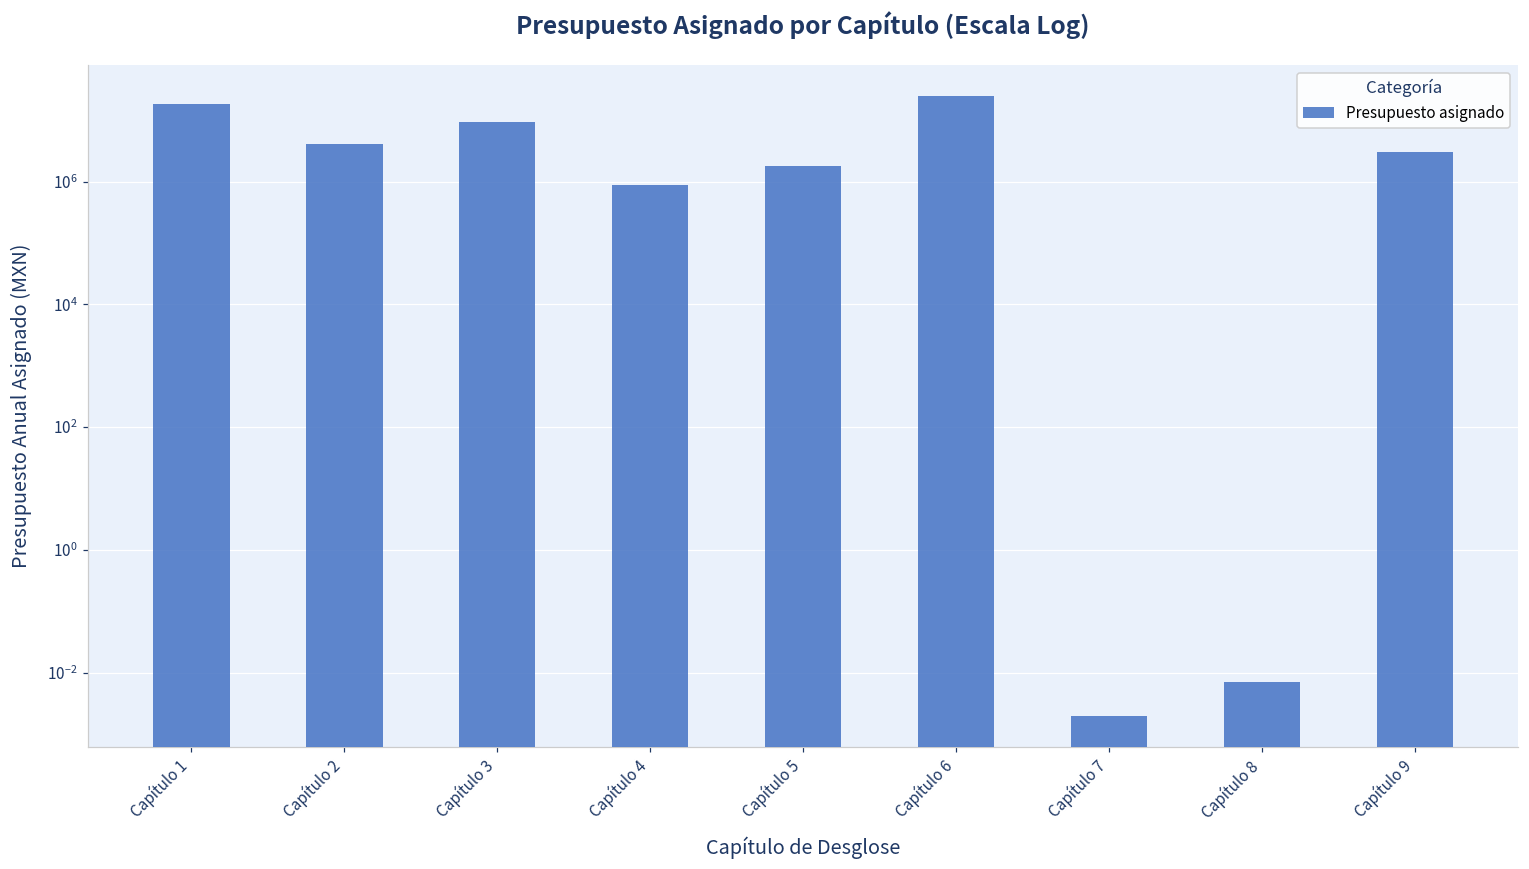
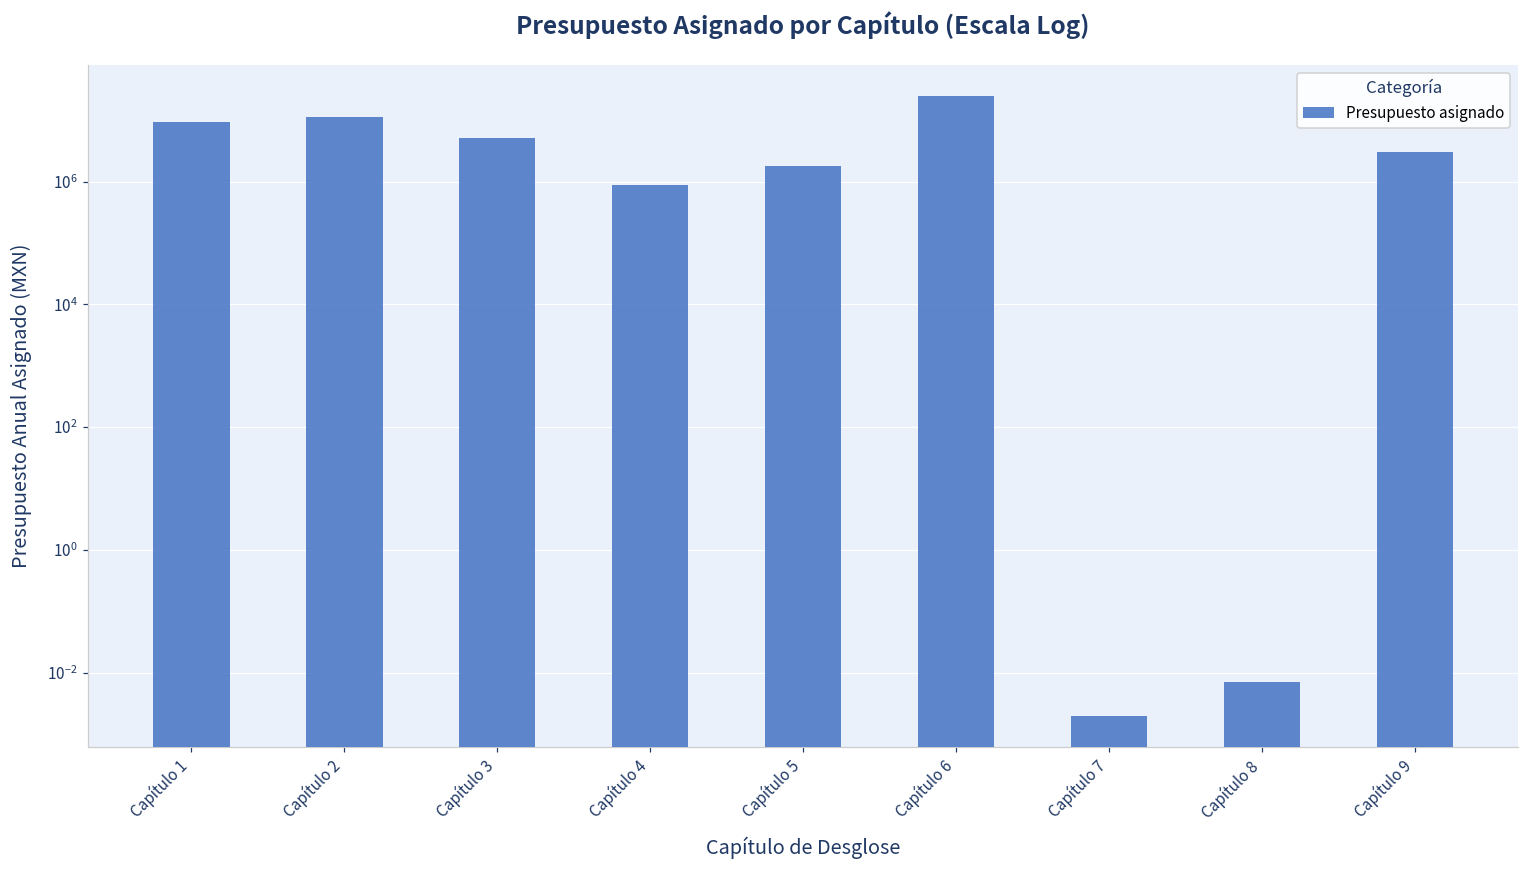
  {
-   "Capítulo 1": 18000000,
-   "Capítulo 2": 4000000,
-   "Capítulo 3": 9000000,
+   "Capítulo 1": 9000000,
+   "Capítulo 2": 11000000,
+   "Capítulo 3": 5000000,
    "Capítulo 4": 900000,
    "Capítulo 5": 1800000,
    "Capítulo 6": 20000000,
    "Capítulo 7": 0.0020,
    "Capítulo 8": 0.007,
    "Capítulo 9": 3000000
  }
